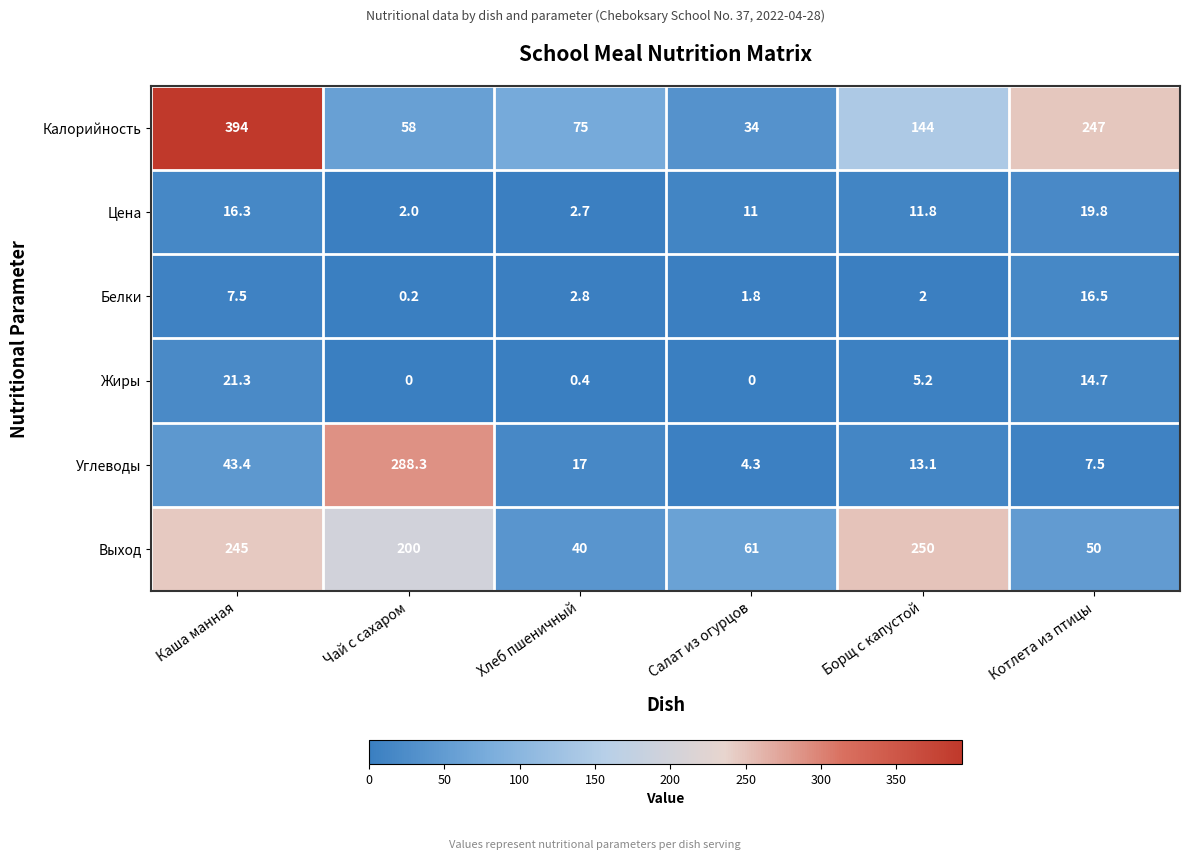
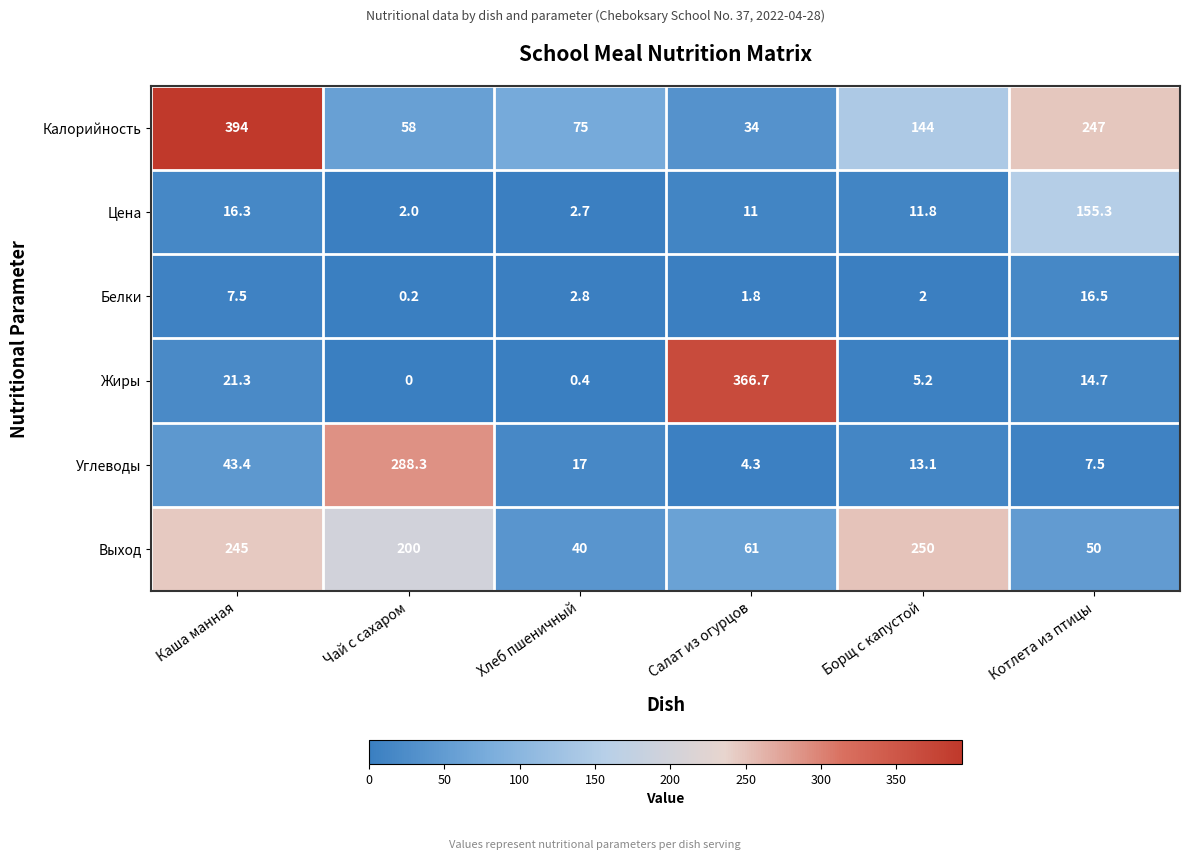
  {
    "Калорийность": {
      "Каша манная": 394,
      "Чай с сахаром": 58,
      "Хлеб пшеничный": 75,
      "Салат из огурцов": 34,
      "Борщ с капустой": 144,
      "Котлета из птицы": 247
    },
    "Цена": {
      "Каша манная": 16.3,
      "Чай с сахаром": 2.0,
      "Хлеб пшеничный": 2.7,
      "Салат из огурцов": 11,
      "Борщ с капустой": 11.8,
-     "Котлета из птицы": 19.8
+     "Котлета из птицы": 155.3
    },
    "Белки": {
      "Каша манная": 7.5,
      "Чай с сахаром": 0.2,
      "Хлеб пшеничный": 2.8,
      "Салат из огурцов": 1.8,
      "Борщ с капустой": 2,
      "Котлета из птицы": 16.5
    },
    "Жиры": {
      "Каша манная": 21.3,
      "Чай с сахаром": 0,
      "Хлеб пшеничный": 0.4,
-     "Салат из огурцов": 0,
+     "Салат из огурцов": 366.7,
      "Борщ с капустой": 5.2,
      "Котлета из птицы": 14.7
    },
    "Углеводы": {
      "Каша манная": 43.4,
      "Чай с сахаром": 288.3,
      "Хлеб пшеничный": 17,
      "Салат из огурцов": 4.3,
      "Борщ с капустой": 13.1,
      "Котлета из птицы": 7.5
    },
    "Выход": {
      "Каша манная": 245,
      "Хлеб пшеничный": 40,
      "Салат из огурцов": 61,
      "Борщ с капустой": 250,
      "Котлета из птицы": 50
    }
  }
